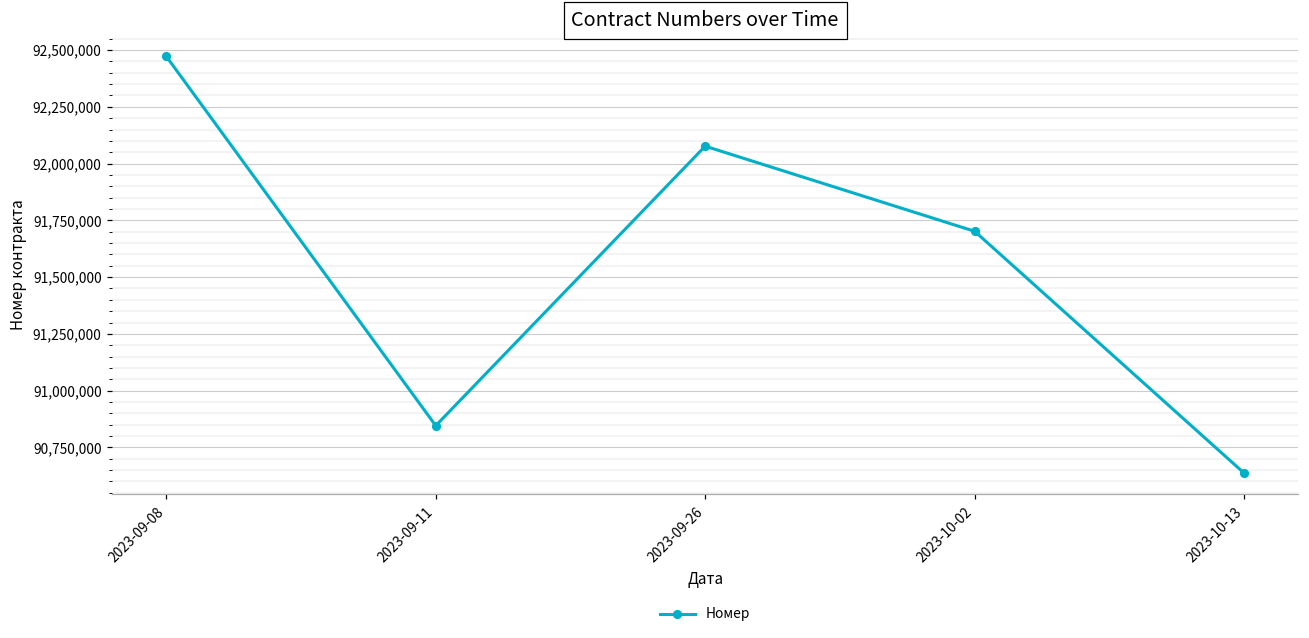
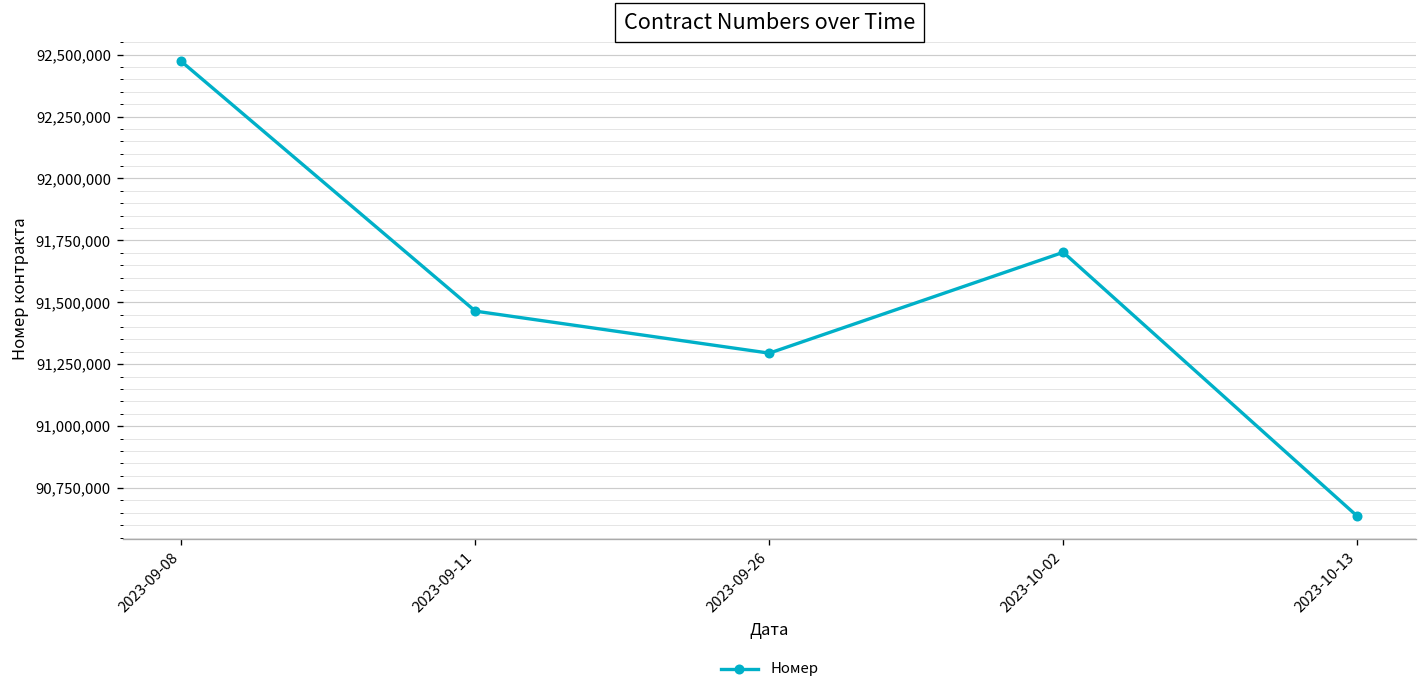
  {
    "2023-09-08": "92,470,000",
-   "2023-09-11": "90,850,000",
-   "2023-09-26": "92,080,000",
+   "2023-09-11": "91,460,000",
+   "2023-09-26": "91,290,000",
    "2023-10-02": "91,700,000",
    "2023-10-13": "90,640,000"
  }
